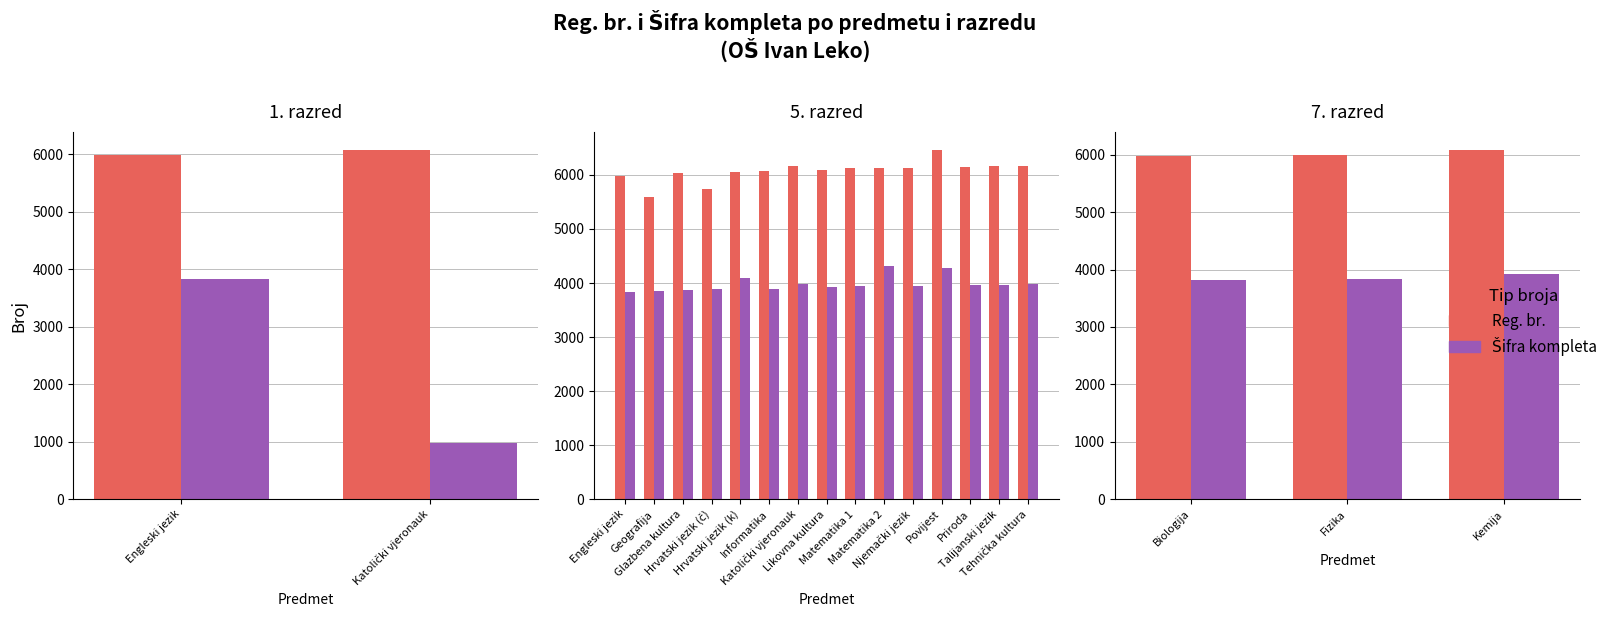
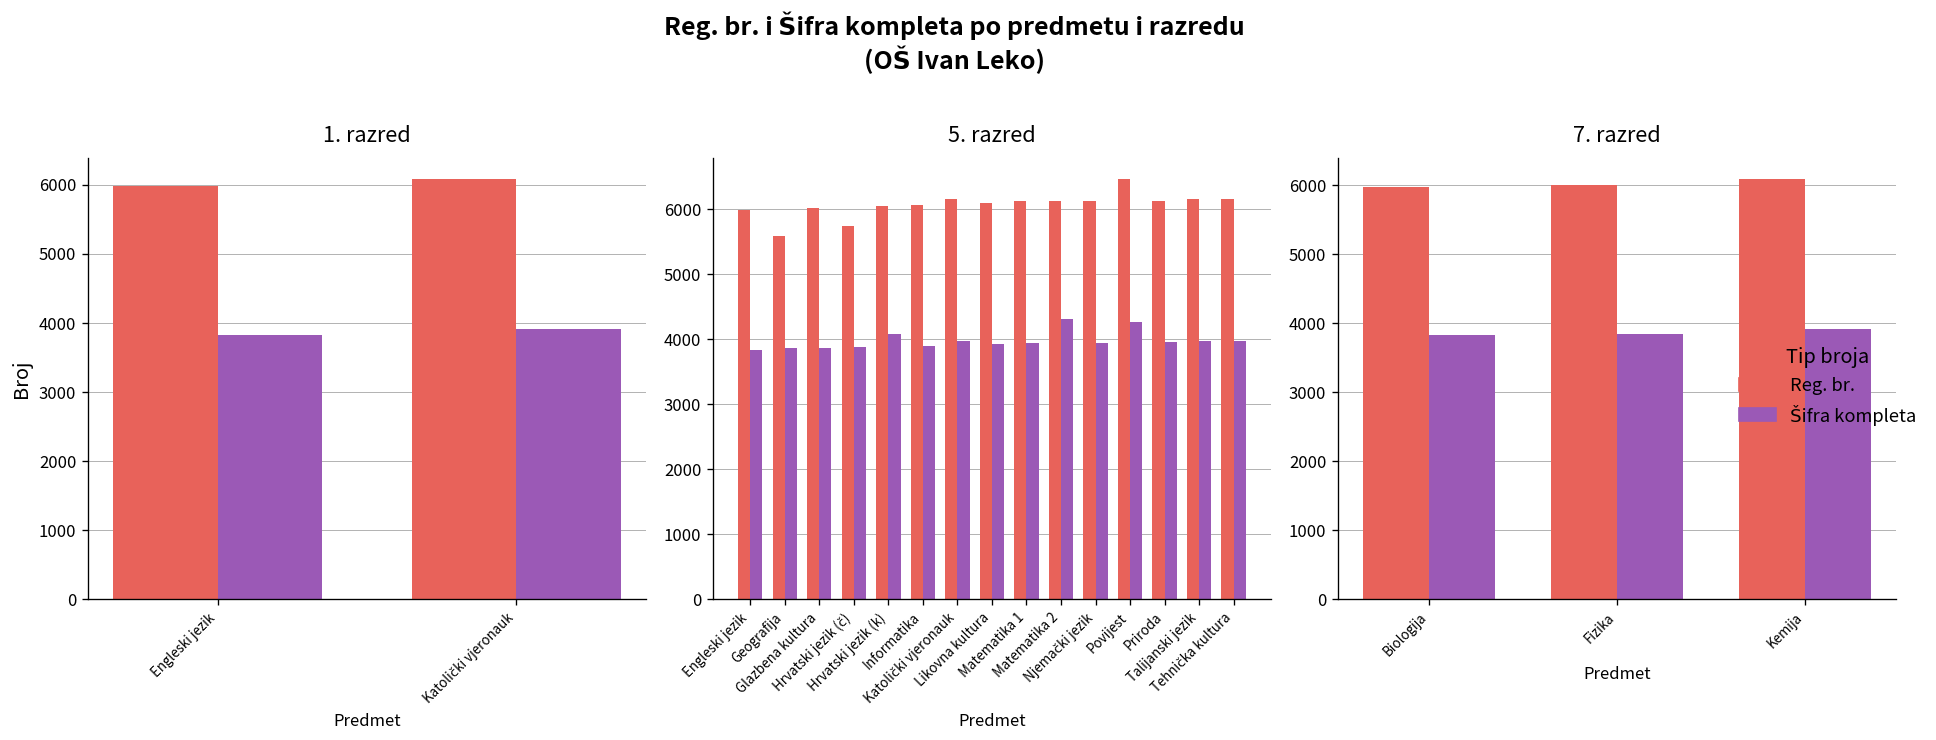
  {
    "1. razred": {
      "Reg. br.": {
        "Engleski jezik": 6000,
        "Katolički vjeronauk": 6100
      },
      "Šifra kompleta": {
        "Engleski jezik": 3800,
-       "Katolički vjeronauk": 1000
+       "Katolički vjeronauk": 3900
      }
    },
    "5. razred": {
      "Reg. br.": {
        "Engleski jezik": 6000,
        "Geografija": 5600,
        "Glazbena kultura": 6000,
        "Hrvatski jezik (č)": 5700,
        "Hrvatski jezik (k)": 6100,
        "Informatika": 6100,
        "Katolički vjeronauk": 6200,
        "Likovna kultura": 6100,
        "Matematika 1": 6100,
        "Matematika 2": 6100,
        "Njemački jezik": 6100,
        "Povijest": 6500,
        "Priroda": 6100,
        "Talijanski jezik": 6200,
        "Tehnička kultura": 6200
      },
      "Šifra kompleta": {
        "Engleski jezik": 3800,
        "Geografija": 3900,
        "Glazbena kultura": 3900,
        "Hrvatski jezik (č)": 3900,
        "Hrvatski jezik (k)": 4100,
        "Informatika": 3900,
        "Katolički vjeronauk": 4000,
        "Likovna kultura": 3900,
        "Matematika 1": 3900,
        "Matematika 2": 4300,
        "Njemački jezik": 3900,
        "Povijest": 4300,
        "Priroda": 4000,
        "Talijanski jezik": 4000,
        "Tehnička kultura": 4000
      }
    },
    "7. razred": {
      "Reg. br.": {
        "Biologija": 6000,
        "Fizika": 6000,
        "Kemija": 6100
      },
      "Šifra kompleta": {
        "Biologija": 3800,
        "Fizika": 3800,
        "Kemija": 3900
      }
    }
  }
